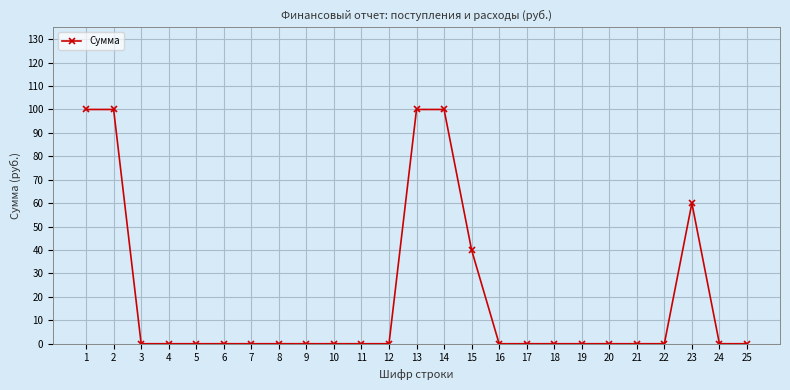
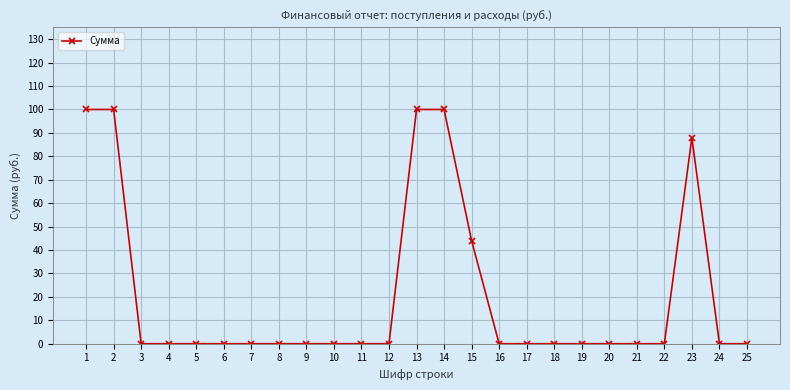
  {
    "1": 100,
    "2": 100,
    "3": 0,
    "4": 0,
    "5": 0,
    "6": 0,
    "7": 0,
    "8": 0,
    "9": 0,
    "10": 0,
    "11": 0,
    "12": 0,
    "13": 100,
    "14": 100,
-   "15": 40,
+   "15": 44,
    "16": 0,
    "17": 0,
    "18": 0,
    "19": 0,
    "20": 0,
    "21": 0,
    "22": 0,
-   "23": 60,
+   "23": 88,
    "24": 0,
    "25": 0
  }
